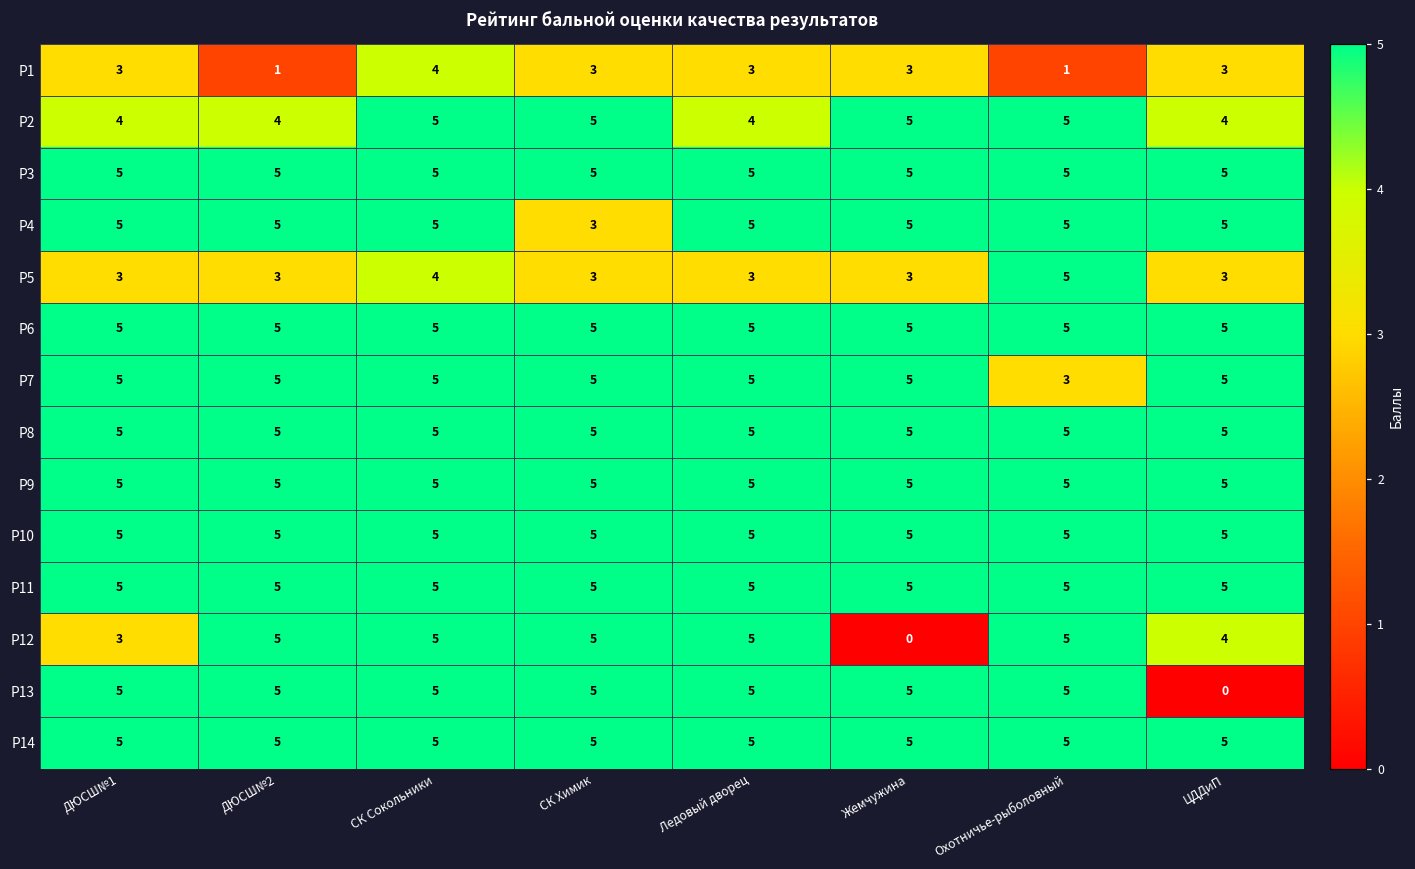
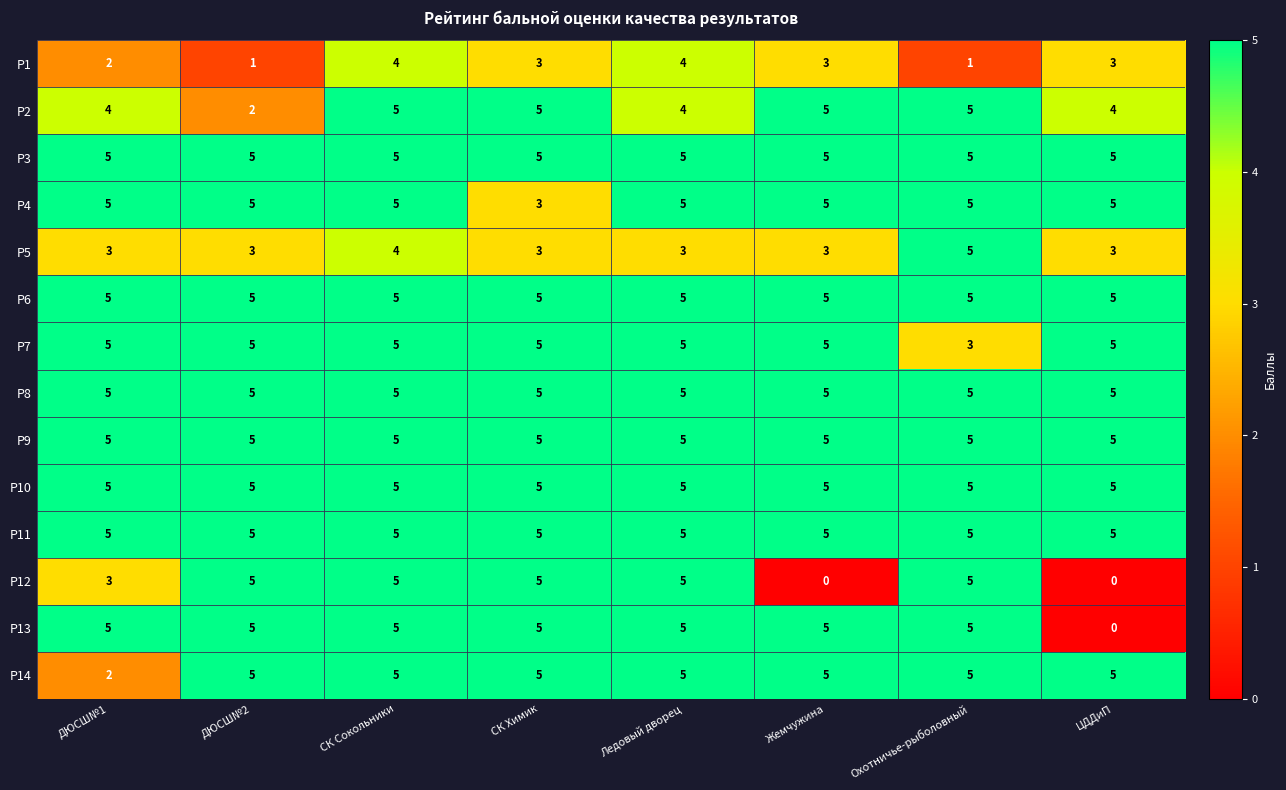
  {
    "Р1": {
-     "ДЮСШ№1": 3,
+     "ДЮСШ№1": 2,
      "ДЮСШ№2": 1,
      "СК Сокольники": 4,
      "СК Химик": 3,
-     "Ледовый дворец": 3,
+     "Ледовый дворец": 4,
      "Жемчужина": 3,
      "Охотничье-рыболовный": 1,
      "ЦДДиП": 3
    },
    "Р2": {
      "ДЮСШ№1": 4,
-     "ДЮСШ№2": 4,
+     "ДЮСШ№2": 2,
      "СК Сокольники": 5,
      "СК Химик": 5,
      "Ледовый дворец": 4,
      "Жемчужина": 5,
      "Охотничье-рыболовный": 5,
      "ЦДДиП": 4
    },
    "Р3": {
      "ДЮСШ№1": 5,
      "ДЮСШ№2": 5,
      "СК Сокольники": 5,
      "СК Химик": 5,
      "Ледовый дворец": 5,
      "Жемчужина": 5,
      "Охотничье-рыболовный": 5,
      "ЦДДиП": 5
    },
    "Р4": {
      "ДЮСШ№1": 5,
      "ДЮСШ№2": 5,
      "СК Сокольники": 5,
      "СК Химик": 3,
      "Ледовый дворец": 5,
      "Жемчужина": 5,
      "Охотничье-рыболовный": 5,
      "ЦДДиП": 5
    },
    "Р5": {
      "ДЮСШ№1": 3,
      "ДЮСШ№2": 3,
      "СК Сокольники": 4,
      "СК Химик": 3,
      "Ледовый дворец": 3,
      "Жемчужина": 3,
      "Охотничье-рыболовный": 5,
      "ЦДДиП": 3
    },
    "Р6": {
      "ДЮСШ№1": 5,
      "ДЮСШ№2": 5,
      "СК Сокольники": 5,
      "СК Химик": 5,
      "Ледовый дворец": 5,
      "Жемчужина": 5,
      "Охотничье-рыболовный": 5,
      "ЦДДиП": 5
    },
    "Р7": {
      "ДЮСШ№1": 5,
      "ДЮСШ№2": 5,
      "СК Сокольники": 5,
      "СК Химик": 5,
      "Ледовый дворец": 5,
      "Жемчужина": 5,
      "Охотничье-рыболовный": 3,
      "ЦДДиП": 5
    },
    "Р8": {
      "ДЮСШ№1": 5,
      "ДЮСШ№2": 5,
      "СК Сокольники": 5,
      "СК Химик": 5,
      "Ледовый дворец": 5,
      "Жемчужина": 5,
      "Охотничье-рыболовный": 5,
      "ЦДДиП": 5
    },
    "Р9": {
      "ДЮСШ№1": 5,
      "ДЮСШ№2": 5,
      "СК Сокольники": 5,
      "СК Химик": 5,
      "Ледовый дворец": 5,
      "Жемчужина": 5,
      "Охотничье-рыболовный": 5,
      "ЦДДиП": 5
    },
    "Р10": {
      "ДЮСШ№1": 5,
      "ДЮСШ№2": 5,
      "СК Сокольники": 5,
      "СК Химик": 5,
      "Ледовый дворец": 5,
      "Жемчужина": 5,
      "Охотничье-рыболовный": 5,
      "ЦДДиП": 5
    },
    "Р11": {
      "ДЮСШ№1": 5,
      "ДЮСШ№2": 5,
      "СК Сокольники": 5,
      "СК Химик": 5,
      "Ледовый дворец": 5,
      "Жемчужина": 5,
      "Охотничье-рыболовный": 5,
      "ЦДДиП": 5
    },
    "Р12": {
      "ДЮСШ№1": 3,
      "ДЮСШ№2": 5,
      "СК Сокольники": 5,
      "СК Химик": 5,
      "Ледовый дворец": 5,
      "Жемчужина": 0,
      "Охотничье-рыболовный": 5,
-     "ЦДДиП": 4
+     "ЦДДиП": 0
    },
    "Р13": {
      "ДЮСШ№1": 5,
      "ДЮСШ№2": 5,
      "СК Сокольники": 5,
      "СК Химик": 5,
      "Ледовый дворец": 5,
      "Жемчужина": 5,
      "Охотничье-рыболовный": 5,
      "ЦДДиП": 0
    },
    "Р14": {
-     "ДЮСШ№1": 5,
+     "ДЮСШ№1": 2,
      "ДЮСШ№2": 5,
      "СК Сокольники": 5,
      "СК Химик": 5,
      "Ледовый дворец": 5,
      "Жемчужина": 5,
      "Охотничье-рыболовный": 5,
      "ЦДДиП": 5
    }
  }
